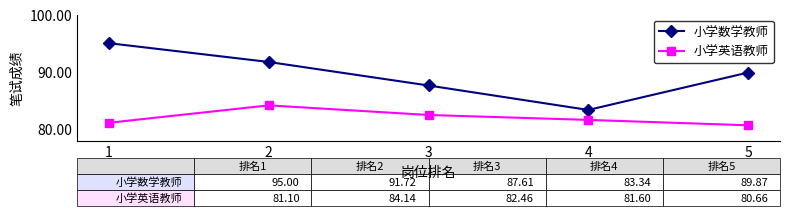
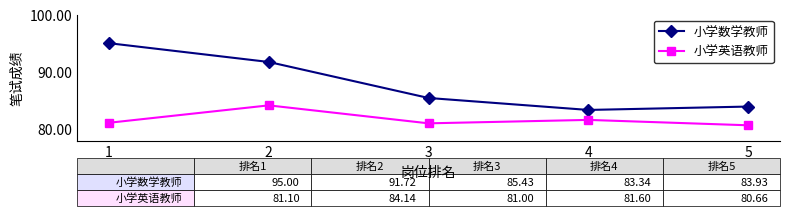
  {
    "小学数学教师": {
-     "3": 87.61,
-     "5": 89.87
+     "3": 85.43,
+     "5": 83.93
    },
    "小学英语教师": {
-     "3": 82.46
+     "3": 81.00
    }
  }
